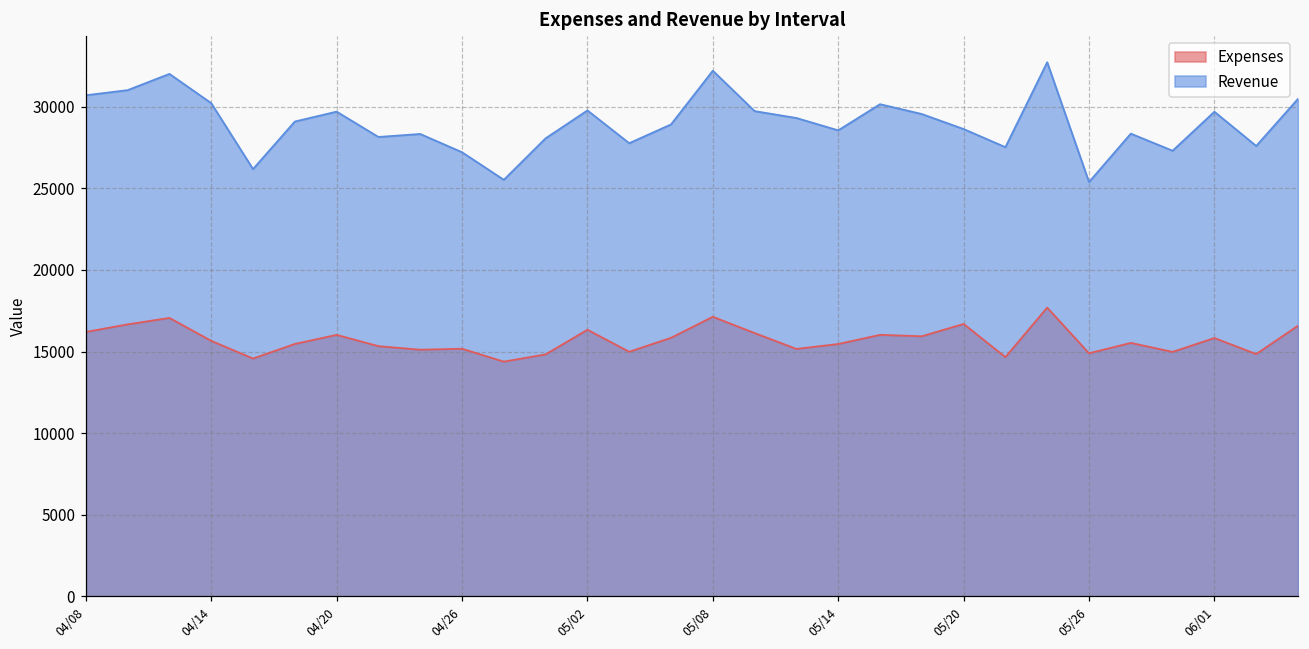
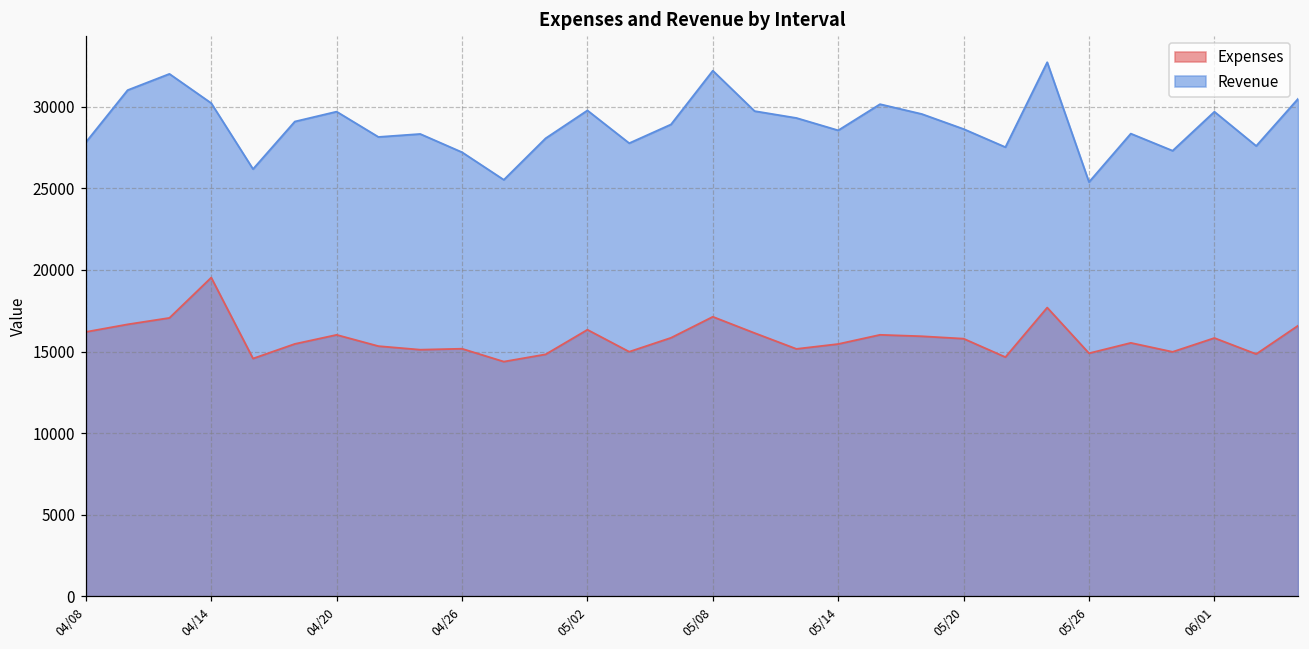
  {
    "Expenses": {
      "04/08": 16200,
-     "04/14": 15700,
+     "04/14": 19500,
      "04/20": 16000,
      "04/26": 15200,
      "05/02": 16300,
      "05/08": 17100,
      "05/14": 15500,
-     "05/20": 16700,
+     "05/20": 15800,
      "05/26": 14900,
      "06/01": 15800
    },
    "Revenue": {
-     "04/08": 30700,
+     "04/08": 27800,
      "04/14": 30200,
      "04/20": 29700,
      "04/26": 27200,
      "05/02": 29800,
      "05/08": 32200,
      "05/14": 28500,
      "05/20": 28600,
      "05/26": 25400,
      "06/01": 29700
    }
  }
